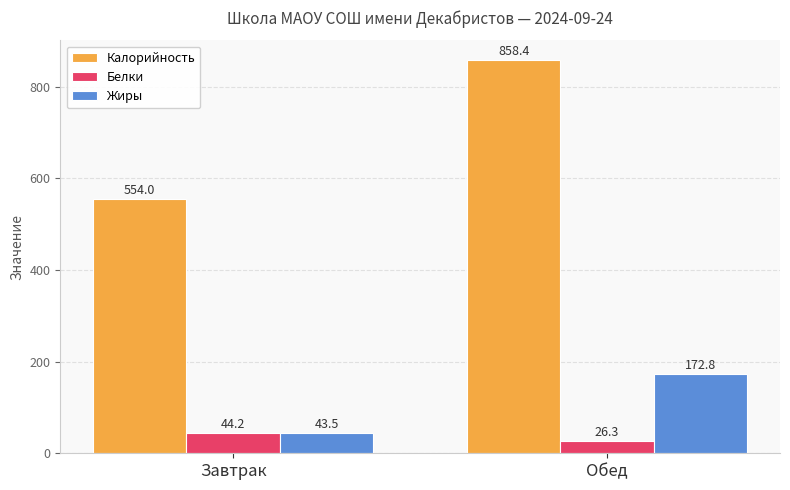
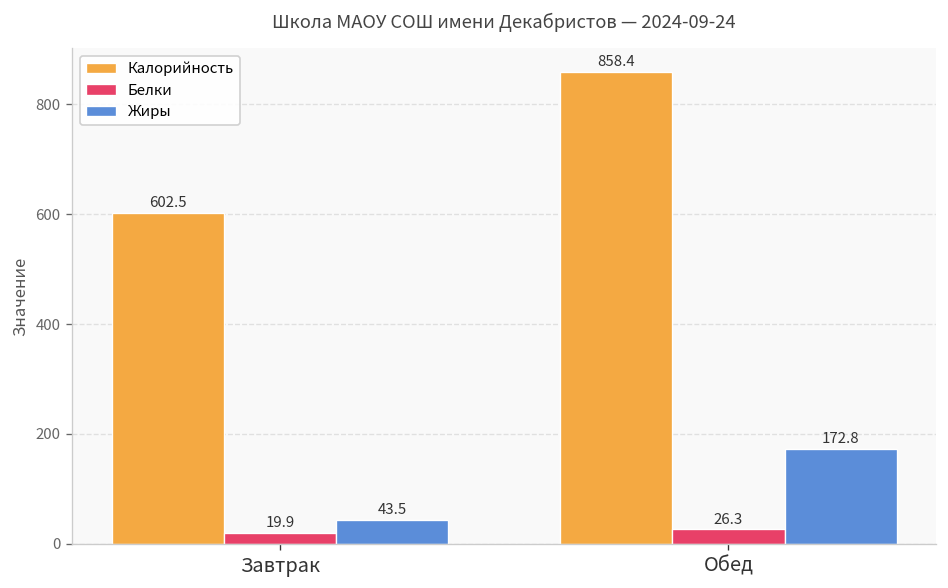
  {
    "Калорийность": {
-     "Завтрак": 554.0,
+     "Завтрак": 602.5,
      "Обед": 858.4
    },
    "Белки": {
-     "Завтрак": 44.2,
+     "Завтрак": 19.9,
      "Обед": 26.3
    },
    "Жиры": {
      "Завтрак": 43.5,
      "Обед": 172.8
    }
  }
